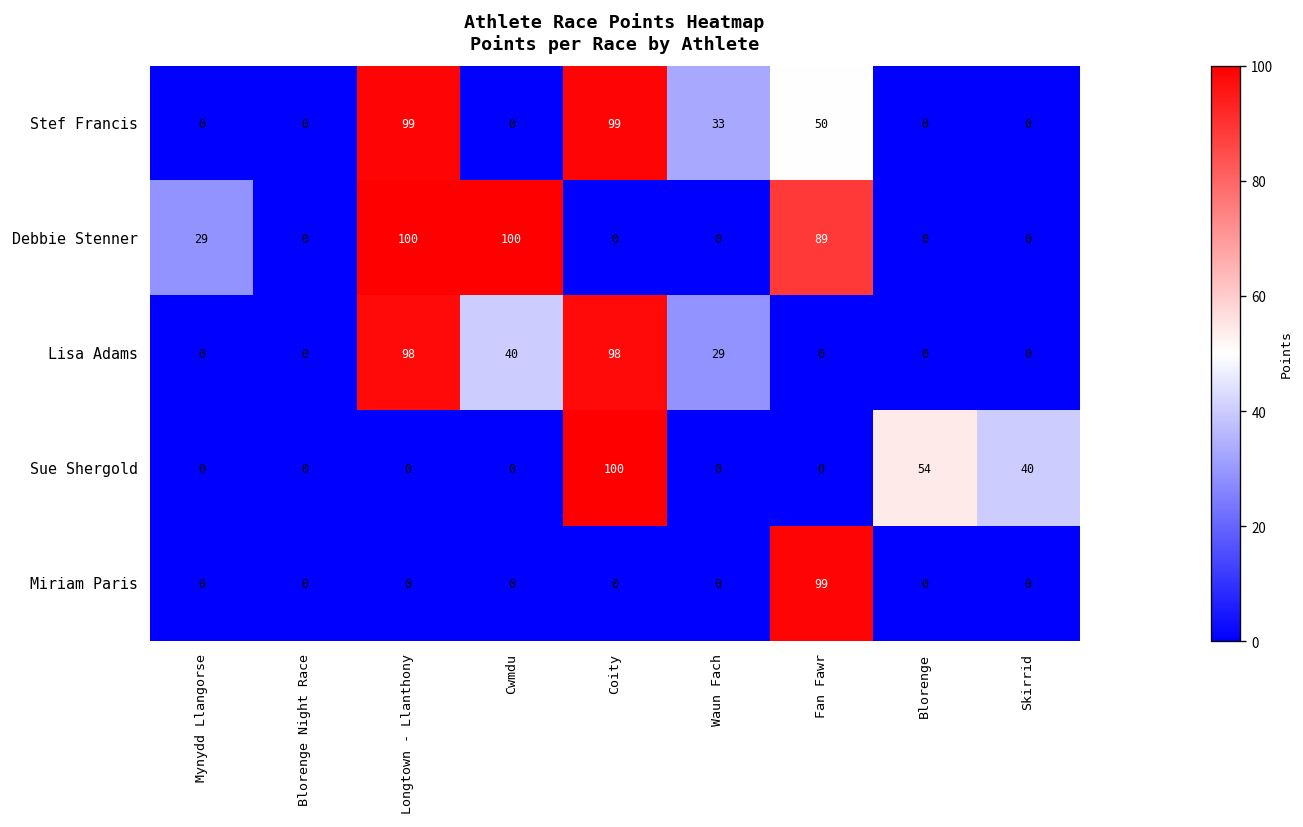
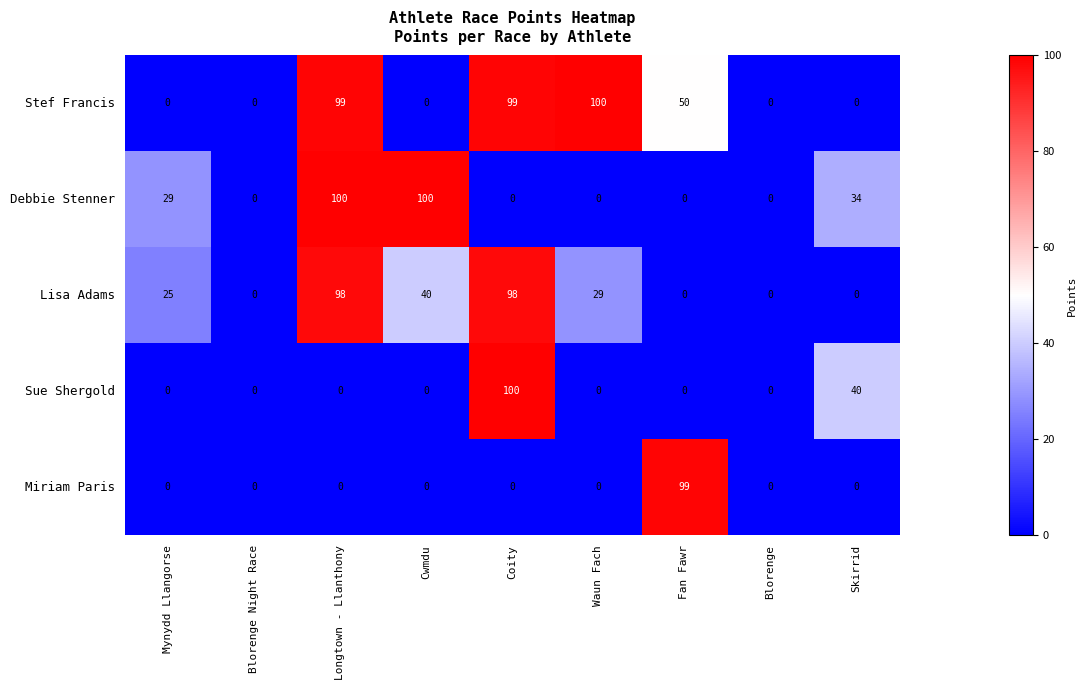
  {
    "Stef Francis": {
      "Mynydd Llangorse": 0,
      "Blorenge Night Race": 0,
      "Longtown - Llanthony": 99,
      "Cwmdu": 0,
      "Coity": 99,
-     "Waun Fach": 33,
+     "Waun Fach": 100,
      "Fan Fawr": 50,
      "Blorenge": 0,
      "Skirrid": 0
    },
    "Debbie Stenner": {
      "Mynydd Llangorse": 29,
      "Blorenge Night Race": 0,
      "Longtown - Llanthony": 100,
      "Cwmdu": 100,
      "Coity": 0,
      "Waun Fach": 0,
-     "Fan Fawr": 89,
+     "Fan Fawr": 0,
      "Blorenge": 0,
-     "Skirrid": 0
+     "Skirrid": 34
    },
    "Lisa Adams": {
-     "Mynydd Llangorse": 0,
+     "Mynydd Llangorse": 25,
      "Blorenge Night Race": 0,
      "Longtown - Llanthony": 98,
      "Cwmdu": 40,
      "Coity": 98,
      "Waun Fach": 29,
      "Fan Fawr": 0,
      "Blorenge": 0,
      "Skirrid": 0
    },
    "Sue Shergold": {
      "Mynydd Llangorse": 0,
      "Blorenge Night Race": 0,
      "Longtown - Llanthony": 0,
      "Cwmdu": 0,
      "Coity": 100,
      "Waun Fach": 0,
      "Fan Fawr": 0,
-     "Blorenge": 54,
+     "Blorenge": 0,
      "Skirrid": 40
    },
    "Miriam Paris": {
      "Mynydd Llangorse": 0,
      "Blorenge Night Race": 0,
      "Longtown - Llanthony": 0,
      "Cwmdu": 0,
      "Coity": 0,
      "Waun Fach": 0,
      "Fan Fawr": 99,
      "Blorenge": 0,
      "Skirrid": 0
    }
  }
